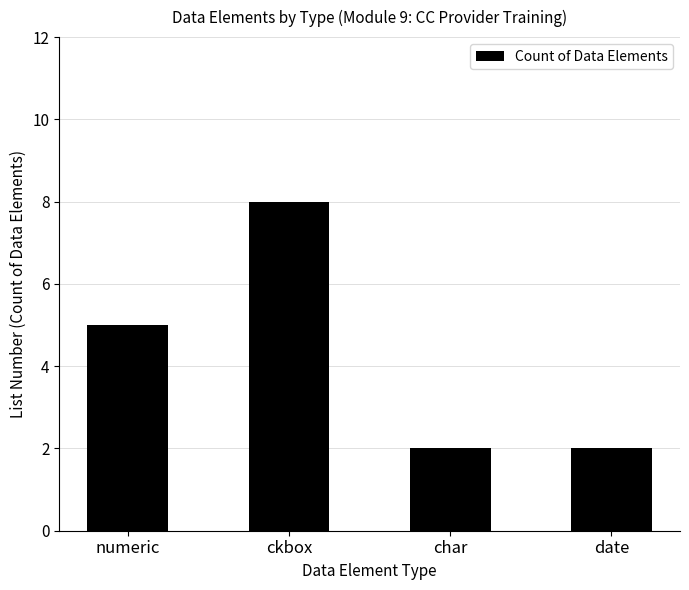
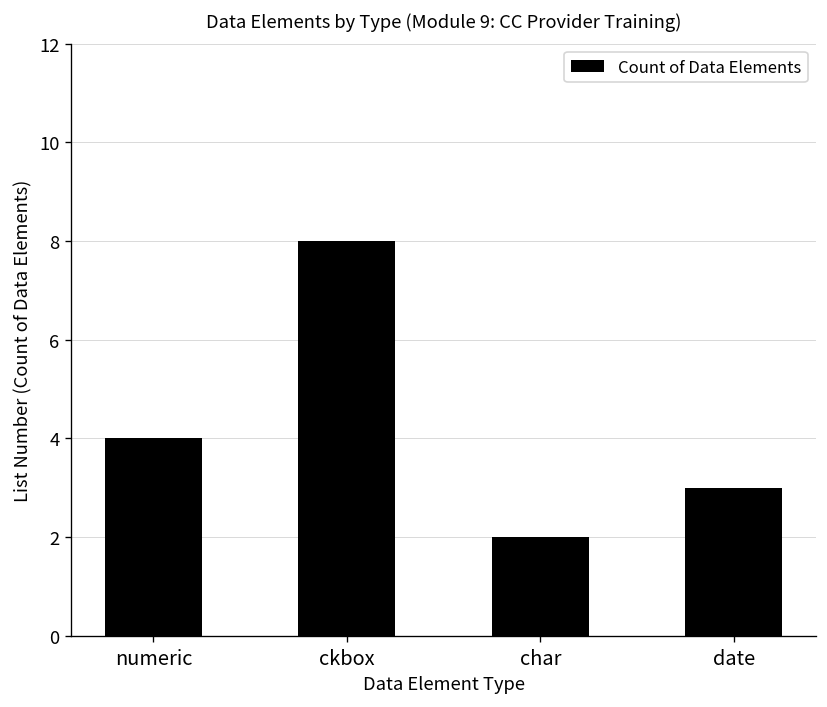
  {
-   "numeric": 5,
+   "numeric": 4,
    "ckbox": 8,
    "char": 2,
-   "date": 2
+   "date": 3
  }
